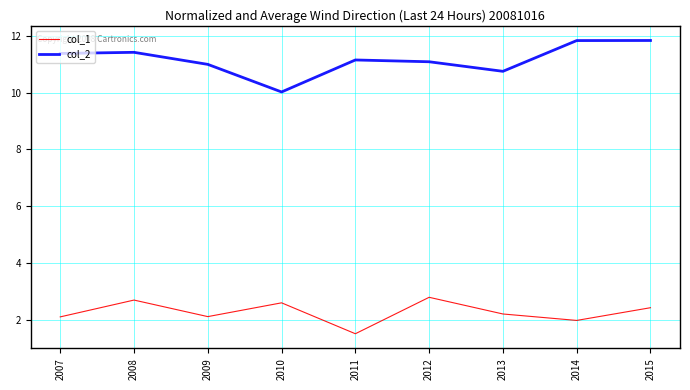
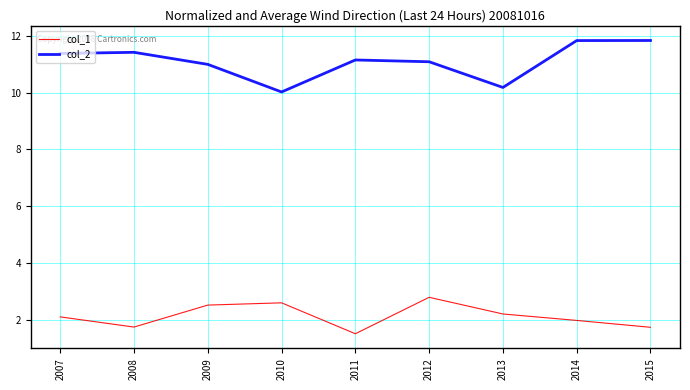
  {
    "col_1": {
      "2007": 2.1,
-     "2008": 2.7,
-     "2009": 2.1,
+     "2008": 1.7,
+     "2009": 2.5,
      "2010": 2.6,
      "2011": 1.5,
      "2012": 2.8,
      "2013": 2.2,
      "2014": 2.0,
-     "2015": 2.4
+     "2015": 1.7
    },
    "col_2": {
      "2009": 11.0,
      "2010": 10.0,
      "2011": 11.1,
      "2012": 11.1,
-     "2013": 10.7,
+     "2013": 10.2,
      "2014": 11.8,
      "2015": 11.8
    }
  }
